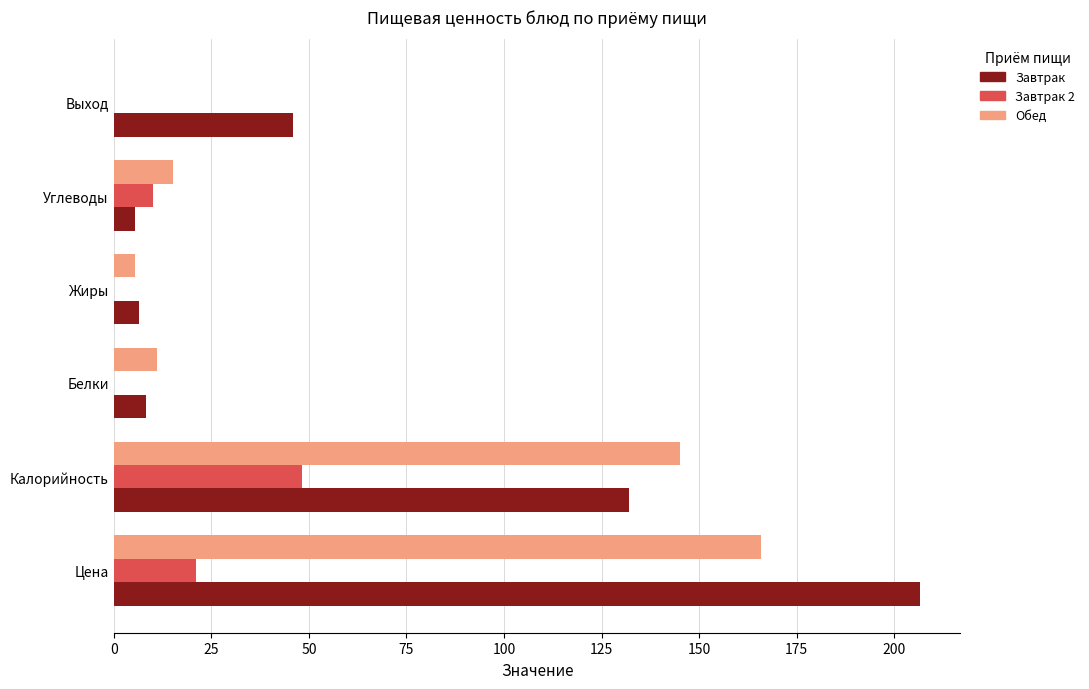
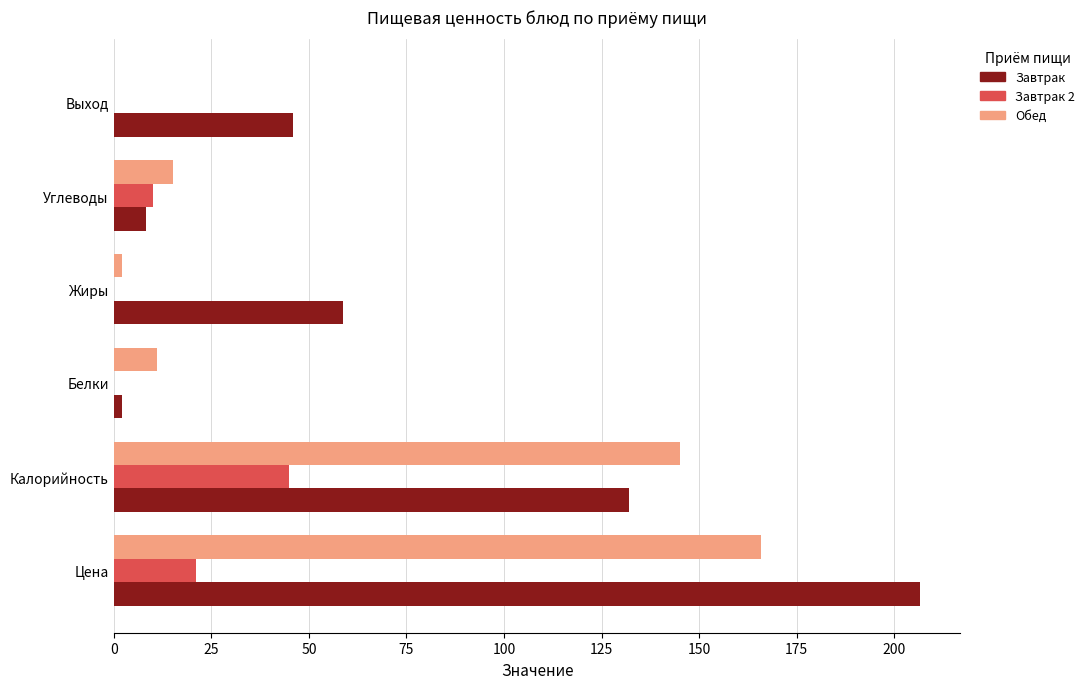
  {
    "Завтрак": {
      "Выход": 46,
-     "Углеводы": 5,
-     "Жиры": 7,
-     "Белки": 8,
+     "Углеводы": 8,
+     "Жиры": 59,
+     "Белки": 2,
      "Калорийность": 132,
      "Цена": 207
    },
    "Завтрак 2": {
      "Выход": 0,
      "Углеводы": 10,
      "Жиры": 0,
      "Белки": 0,
-     "Калорийность": 48,
+     "Калорийность": 45,
      "Цена": 21
    },
    "Обед": {
      "Выход": 0,
      "Углеводы": 15,
-     "Жиры": 5,
+     "Жиры": 2,
      "Белки": 11,
      "Калорийность": 145,
      "Цена": 166
    }
  }
